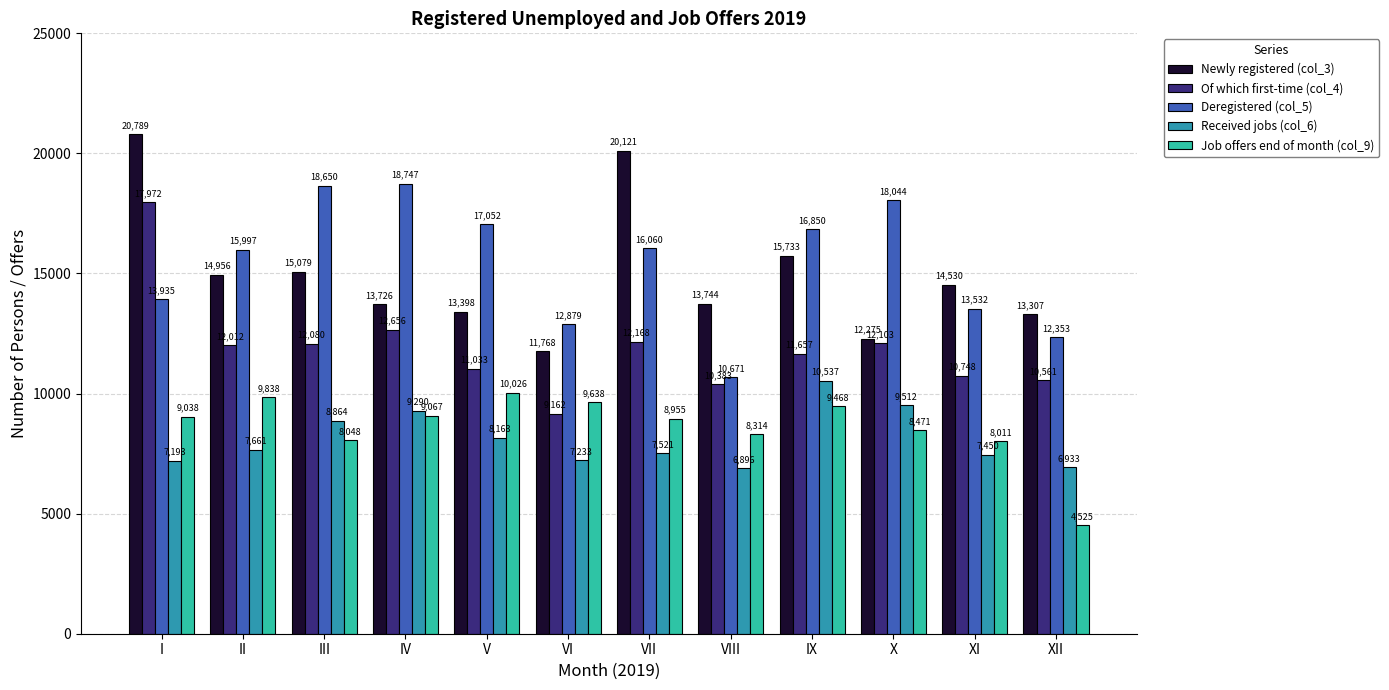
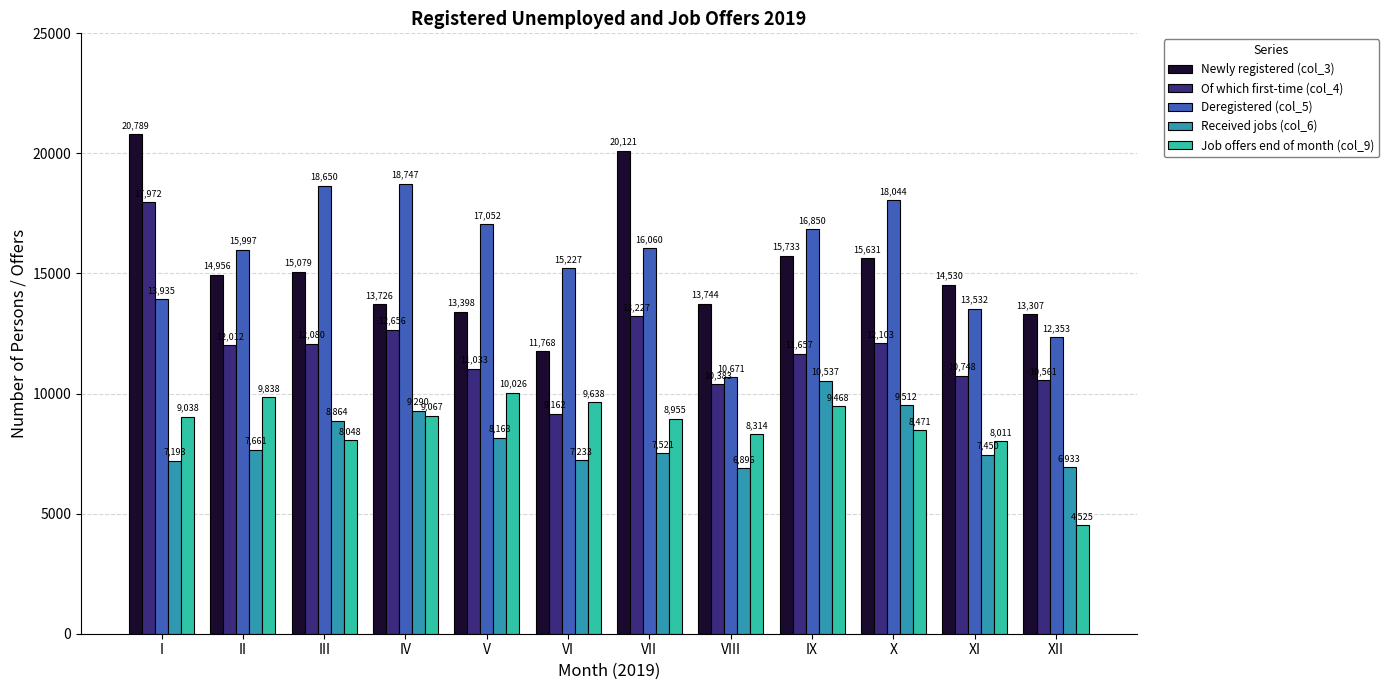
  {
    "Newly registered (col_3)": {
      "I": "20,789",
      "II": "14,956",
      "III": "15,079",
      "IV": "13,726",
      "V": "13,398",
      "VI": "11,768",
      "VII": "20,121",
      "VIII": "13,744",
      "IX": "15,733",
-     "X": "12,275",
+     "X": "15,631",
      "XI": "14,530",
      "XII": "13,307"
    },
    "Of which first-time (col_4)": {
      "I": "17,972",
      "II": "12,012",
      "III": "12,080",
      "IV": "12,656",
      "V": "11,033",
      "VI": "9,162",
-     "VII": "12,168",
+     "VII": "13,227",
      "VIII": "10,383",
      "IX": "11,657",
      "XI": "10,748",
      "XII": "10,561"
    },
    "Deregistered (col_5)": {
      "I": "13,935",
      "II": "15,997",
      "III": "18,650",
      "IV": "18,747",
      "V": "17,052",
-     "VI": "12,879",
+     "VI": "15,227",
      "VII": "16,060",
      "VIII": "10,671",
      "IX": "16,850",
      "X": "18,044",
      "XI": "13,532",
      "XII": "12,353"
    }
  }
